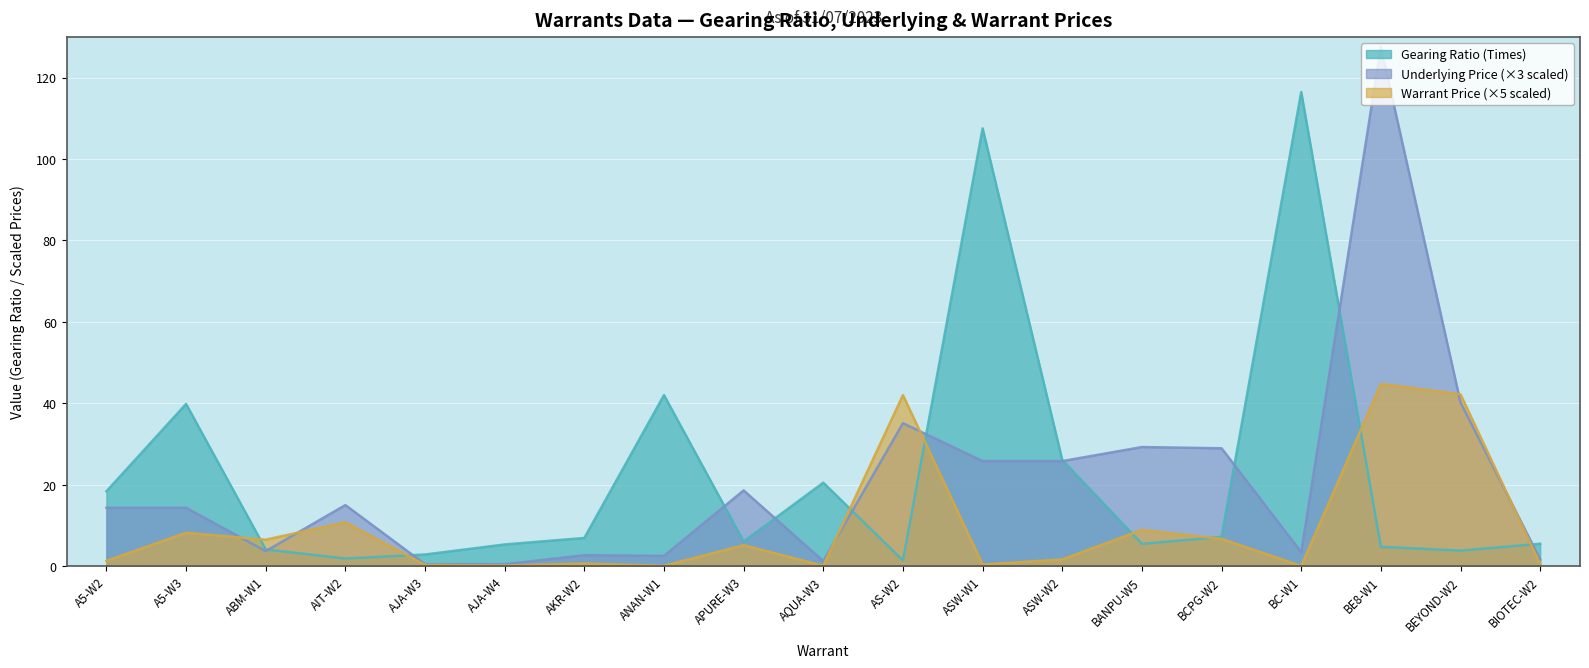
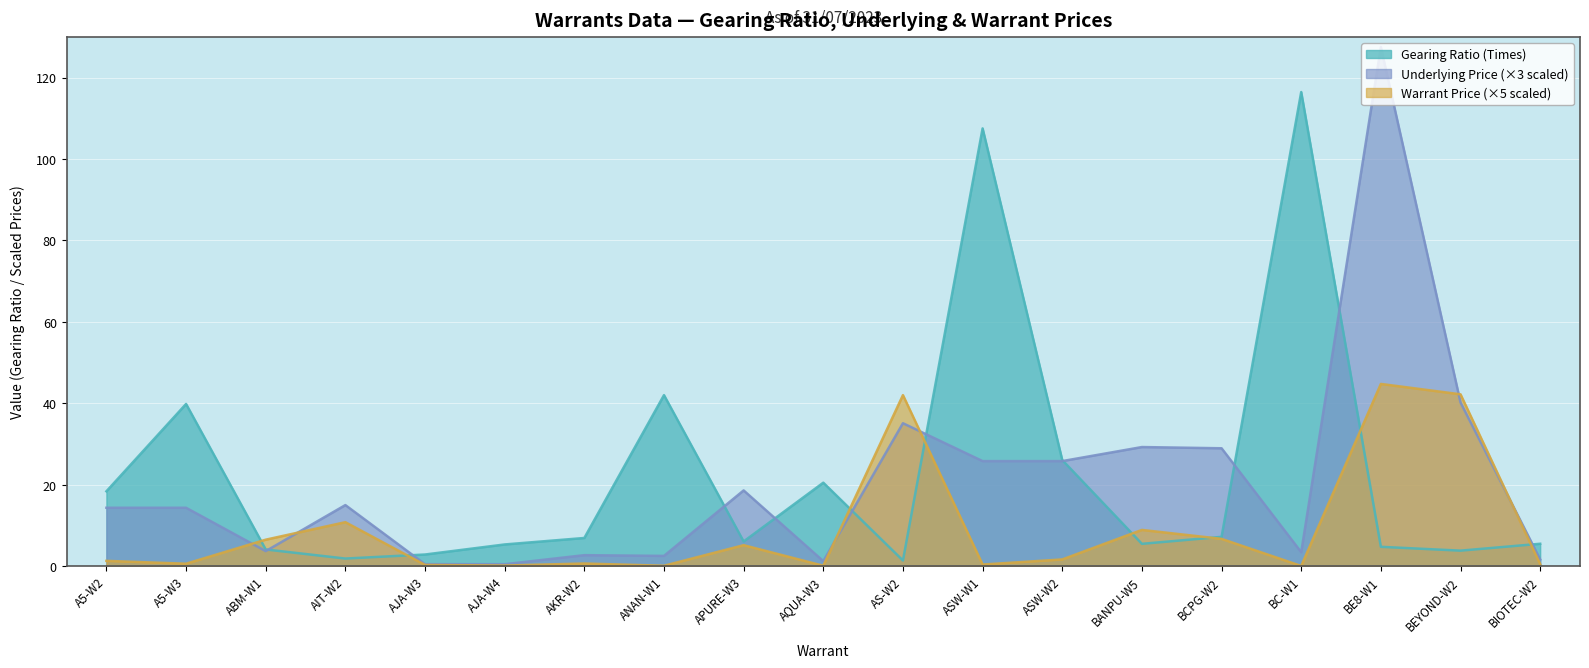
  {
    "Warrant Price (×5 scaled)": {
      "A5-W2": 1,
-     "A5-W3": 8,
+     "A5-W3": 1,
      "ABM-W1": 7,
      "AIT-W2": 11,
      "AKR-W2": 1,
      "ANAN-W1": 0,
      "APURE-W3": 5,
      "AQUA-W3": 0,
      "AS-W2": 42,
      "ASW-W1": 0,
      "ASW-W2": 2,
      "BANPU-W5": 9,
      "BC-W1": 0,
      "BE8-W1": 45,
      "BEYOND-W2": 42,
      "BIOTEC-W2": 1
    }
  }
